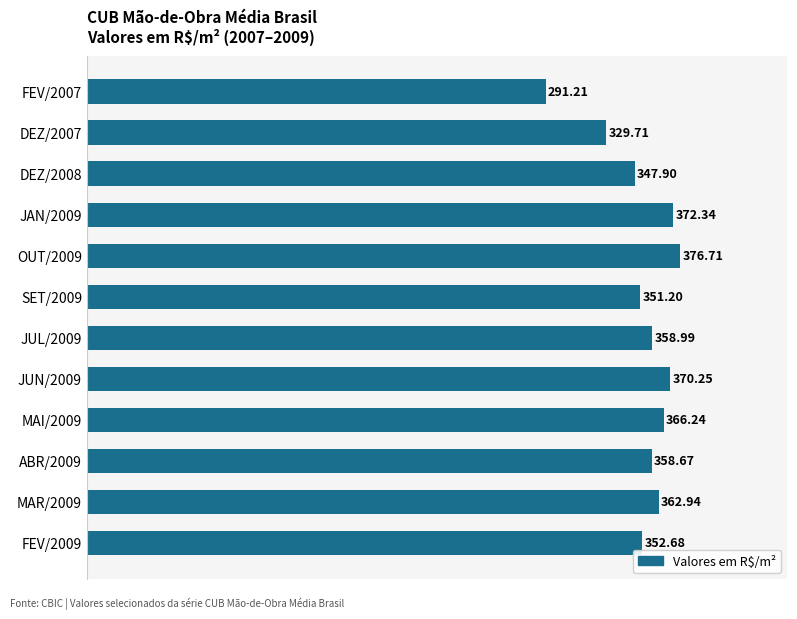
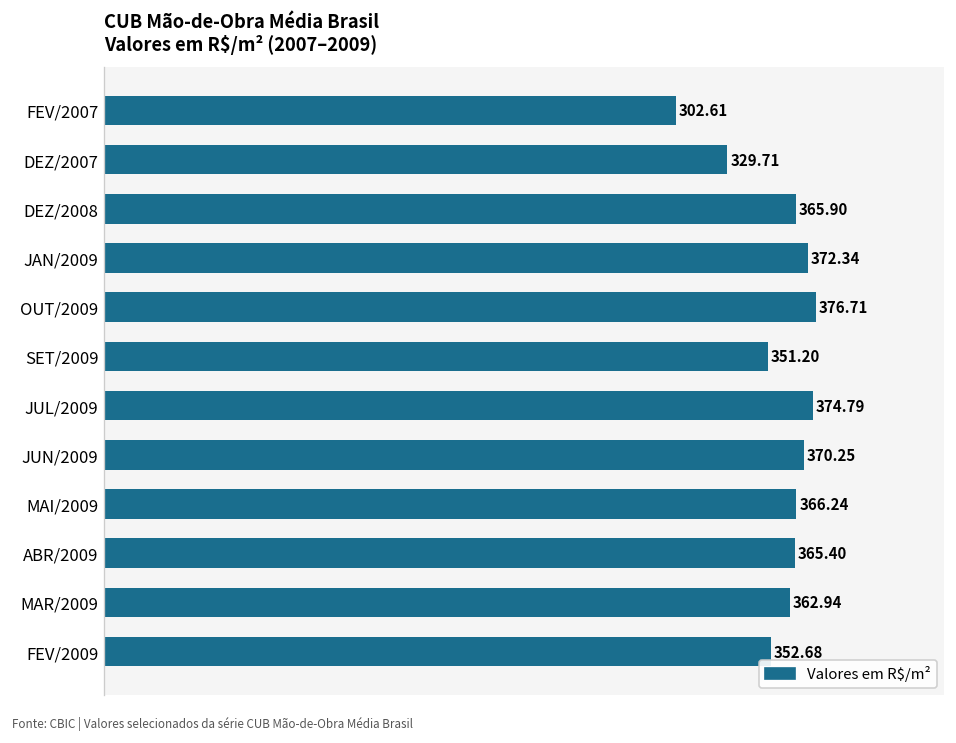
  {
-   "FEV/2007": 291.21,
+   "FEV/2007": 302.61,
    "DEZ/2007": 329.71,
-   "DEZ/2008": 347.90,
+   "DEZ/2008": 365.90,
    "JAN/2009": 372.34,
    "OUT/2009": 376.71,
    "SET/2009": 351.20,
-   "JUL/2009": 358.99,
+   "JUL/2009": 374.79,
    "JUN/2009": 370.25,
    "MAI/2009": 366.24,
-   "ABR/2009": 358.67,
+   "ABR/2009": 365.40,
    "MAR/2009": 362.94,
    "FEV/2009": 352.68
  }
